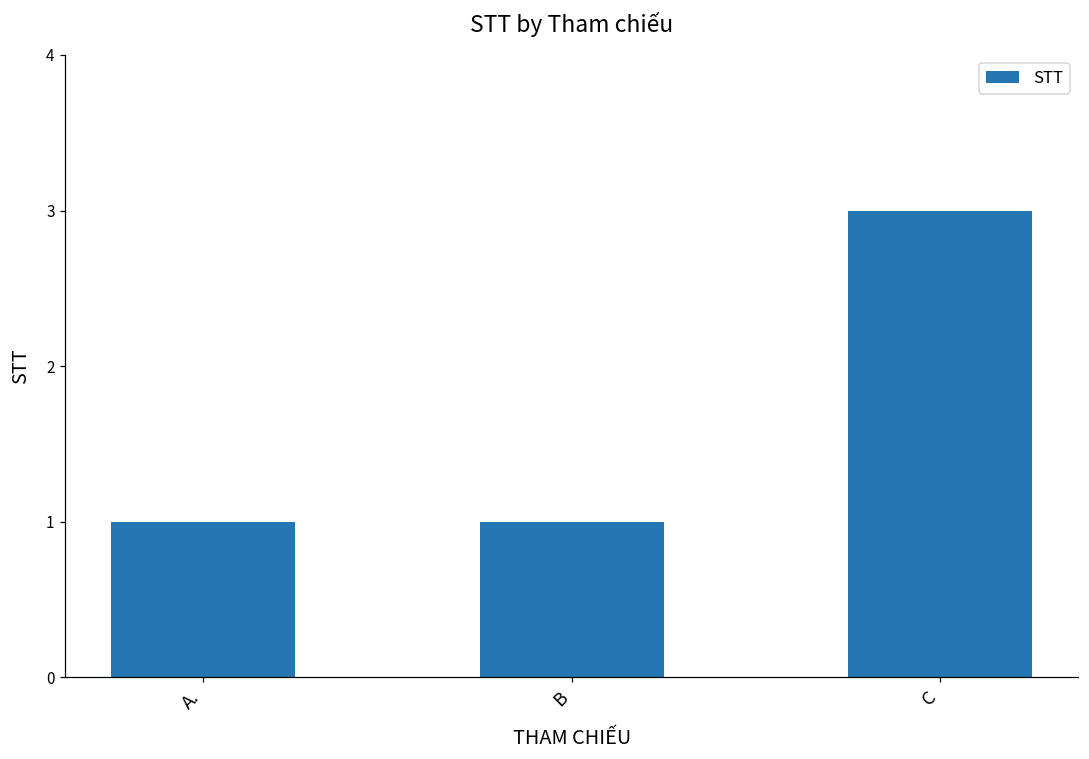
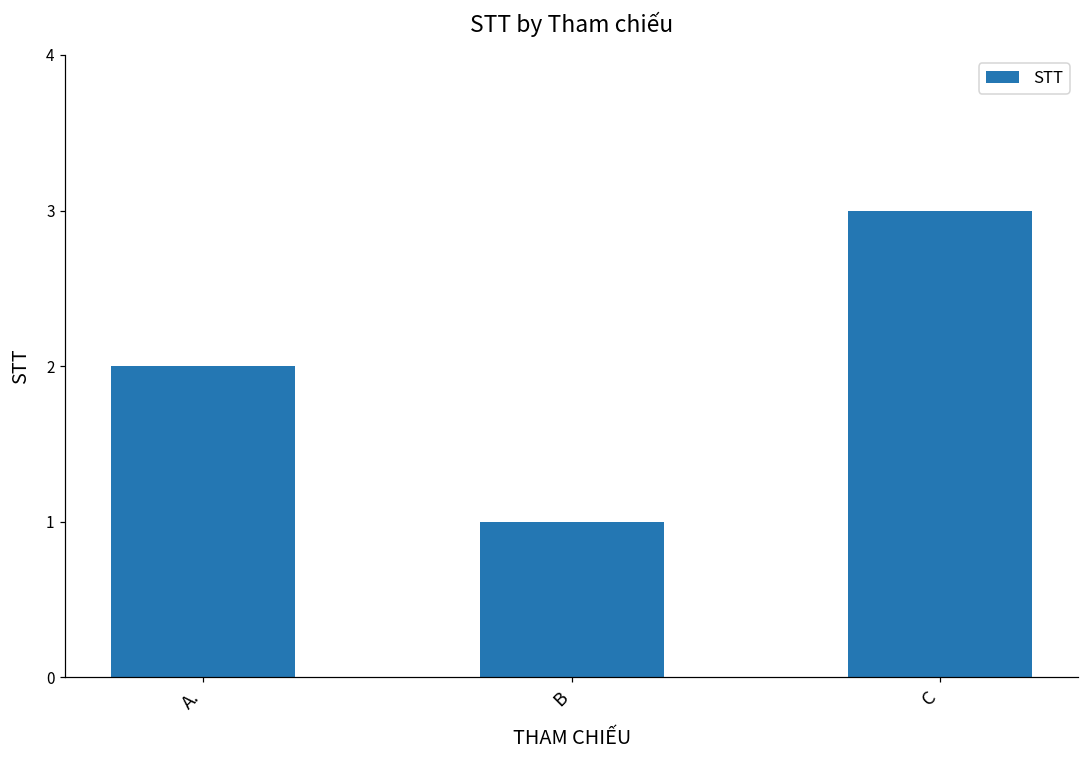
  {
-   "A.": 1,
+   "A.": 2,
    "B": 1,
    "C": 3
  }
